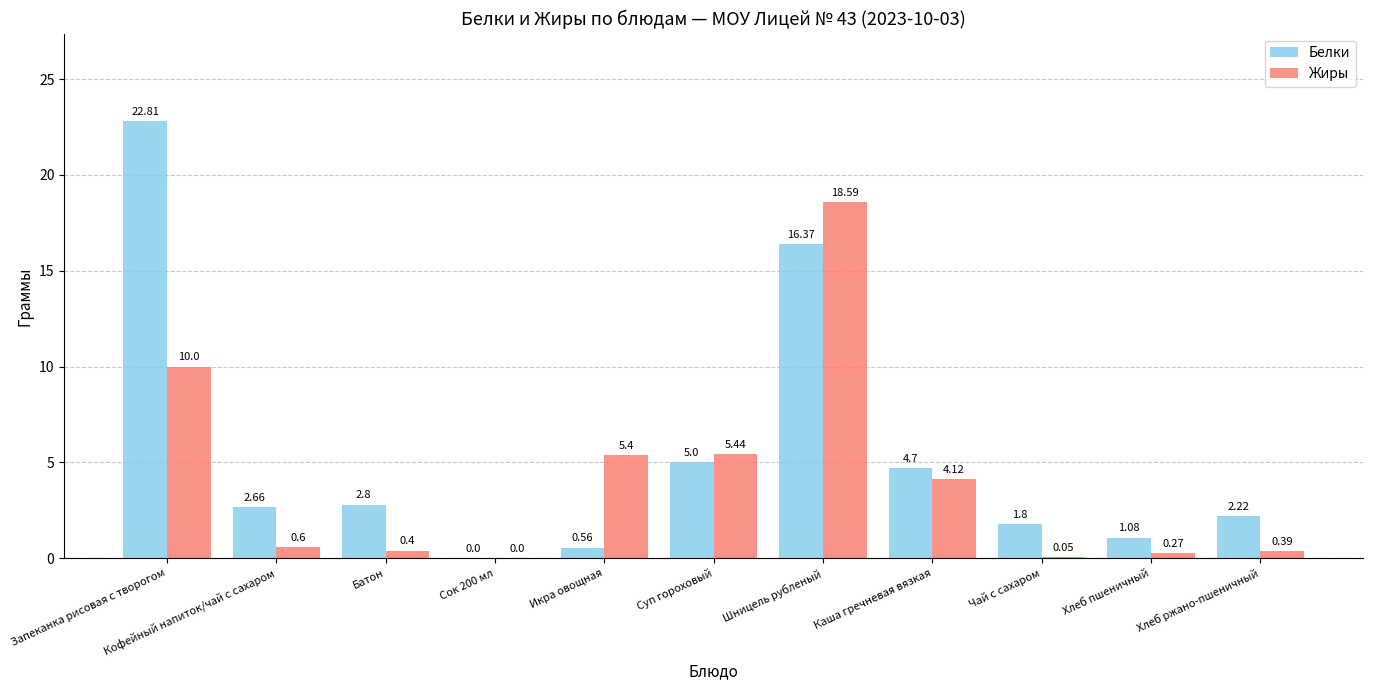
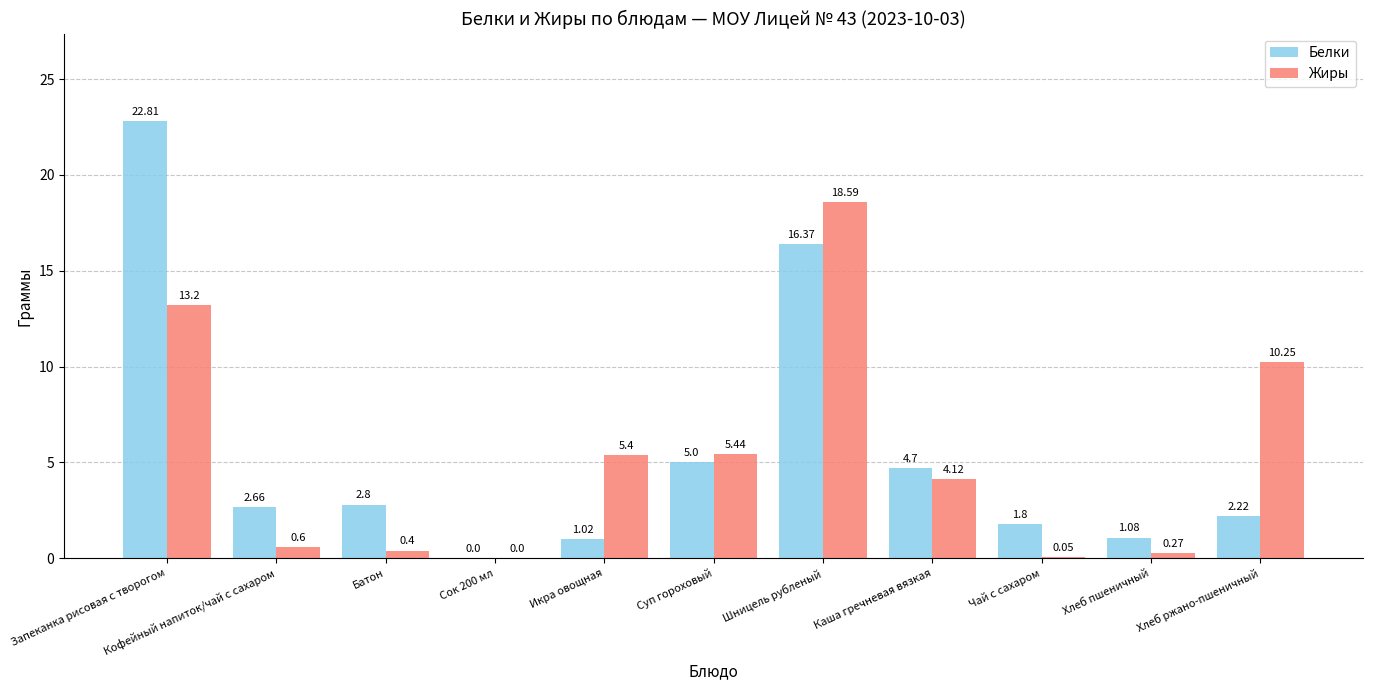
  {
    "Белки": {
      "Запеканка рисовая с творогом": 22.81,
      "Кофейный напиток/чай с сахаром": 2.66,
      "Батон": 2.8,
      "Сок 200 мл": 0.0,
-     "Икра овощная": 0.56,
+     "Икра овощная": 1.02,
      "Суп гороховый": 5.0,
      "Шницель рубленый": 16.37,
      "Каша гречневая вязкая": 4.7,
      "Чай с сахаром": 1.8,
      "Хлеб пшеничный": 1.08,
      "Хлеб ржано-пшеничный": 2.22
    },
    "Жиры": {
-     "Запеканка рисовая с творогом": 10.0,
+     "Запеканка рисовая с творогом": 13.2,
      "Кофейный напиток/чай с сахаром": 0.6,
      "Батон": 0.4,
      "Сок 200 мл": 0.0,
      "Икра овощная": 5.4,
      "Суп гороховый": 5.44,
      "Шницель рубленый": 18.59,
      "Каша гречневая вязкая": 4.12,
      "Чай с сахаром": 0.05,
      "Хлеб пшеничный": 0.27,
-     "Хлеб ржано-пшеничный": 0.39
+     "Хлеб ржано-пшеничный": 10.25
    }
  }
